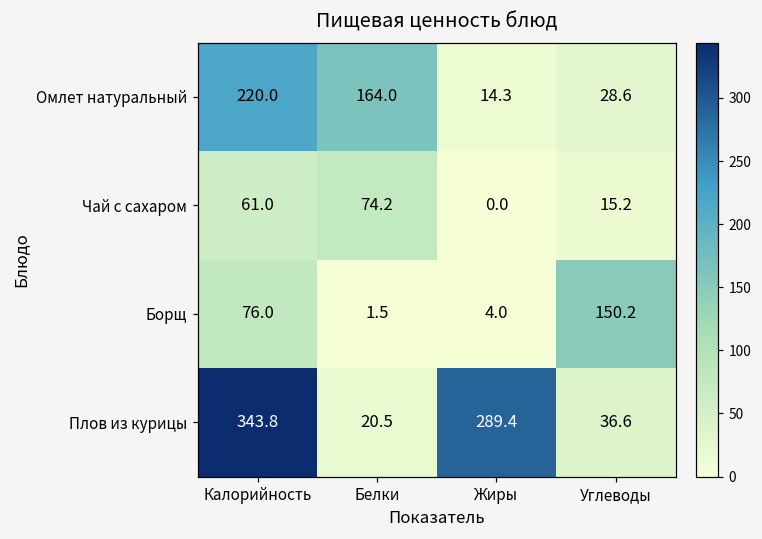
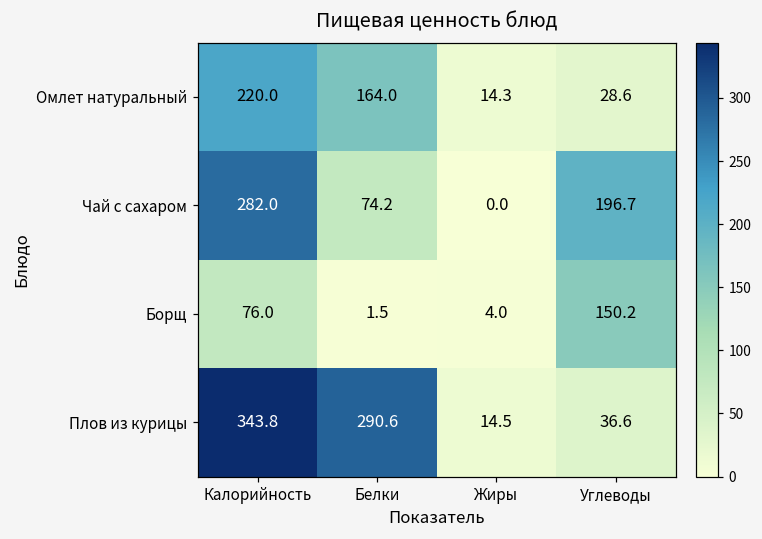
  {
    "Омлет натуральный": {
      "Калорийность": 220.0,
      "Белки": 164.0,
      "Жиры": 14.3,
      "Углеводы": 28.6
    },
    "Чай с сахаром": {
-     "Калорийность": 61.0,
+     "Калорийность": 282.0,
      "Белки": 74.2,
      "Жиры": 0.0,
-     "Углеводы": 15.2
+     "Углеводы": 196.7
    },
    "Борщ": {
      "Калорийность": 76.0,
      "Белки": 1.5,
      "Жиры": 4.0,
      "Углеводы": 150.2
    },
    "Плов из курицы": {
      "Калорийность": 343.8,
-     "Белки": 20.5,
-     "Жиры": 289.4,
+     "Белки": 290.6,
+     "Жиры": 14.5,
      "Углеводы": 36.6
    }
  }
